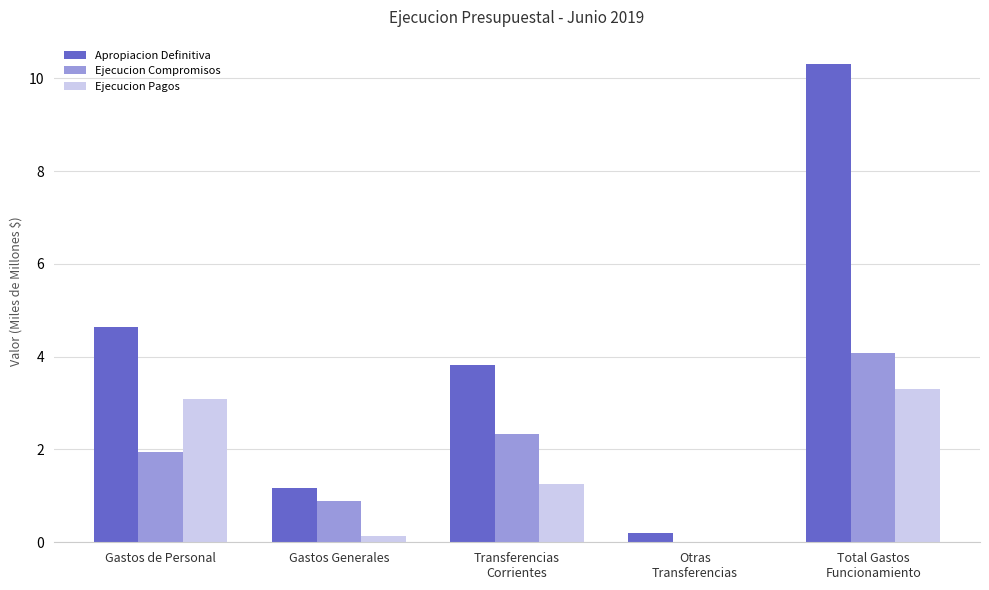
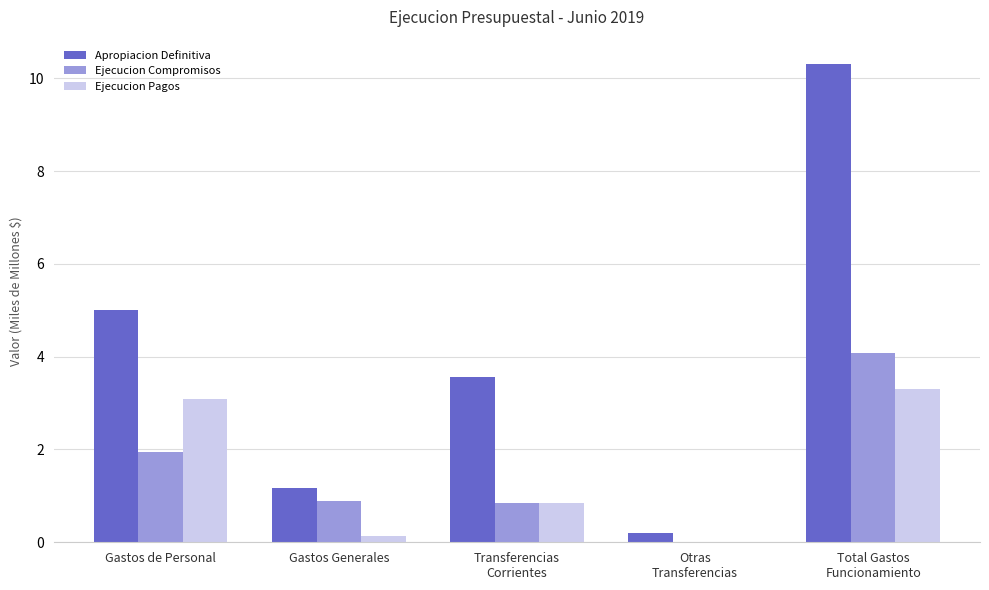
  {
    "Apropiacion Definitiva": {
-     "Gastos de Personal": 4.6,
+     "Gastos de Personal": 5.0,
      "Gastos Generales": 1.2,
-     "Transferencias Corrientes": 3.8,
+     "Transferencias Corrientes": 3.6,
      "Otras Transferencias": 0.2,
      "Total Gastos Funcionamiento": 10.3
    },
    "Ejecucion Compromisos": {
      "Gastos de Personal": 1.9,
      "Gastos Generales": 0.9,
-     "Transferencias Corrientes": 2.3,
+     "Transferencias Corrientes": 0.9,
      "Otras Transferencias": 0.0,
      "Total Gastos Funcionamiento": 4.1
    },
    "Ejecucion Pagos": {
      "Gastos de Personal": 3.1,
      "Gastos Generales": 0.1,
-     "Transferencias Corrientes": 1.3,
+     "Transferencias Corrientes": 0.9,
      "Otras Transferencias": 0.0,
      "Total Gastos Funcionamiento": 3.3
    }
  }
